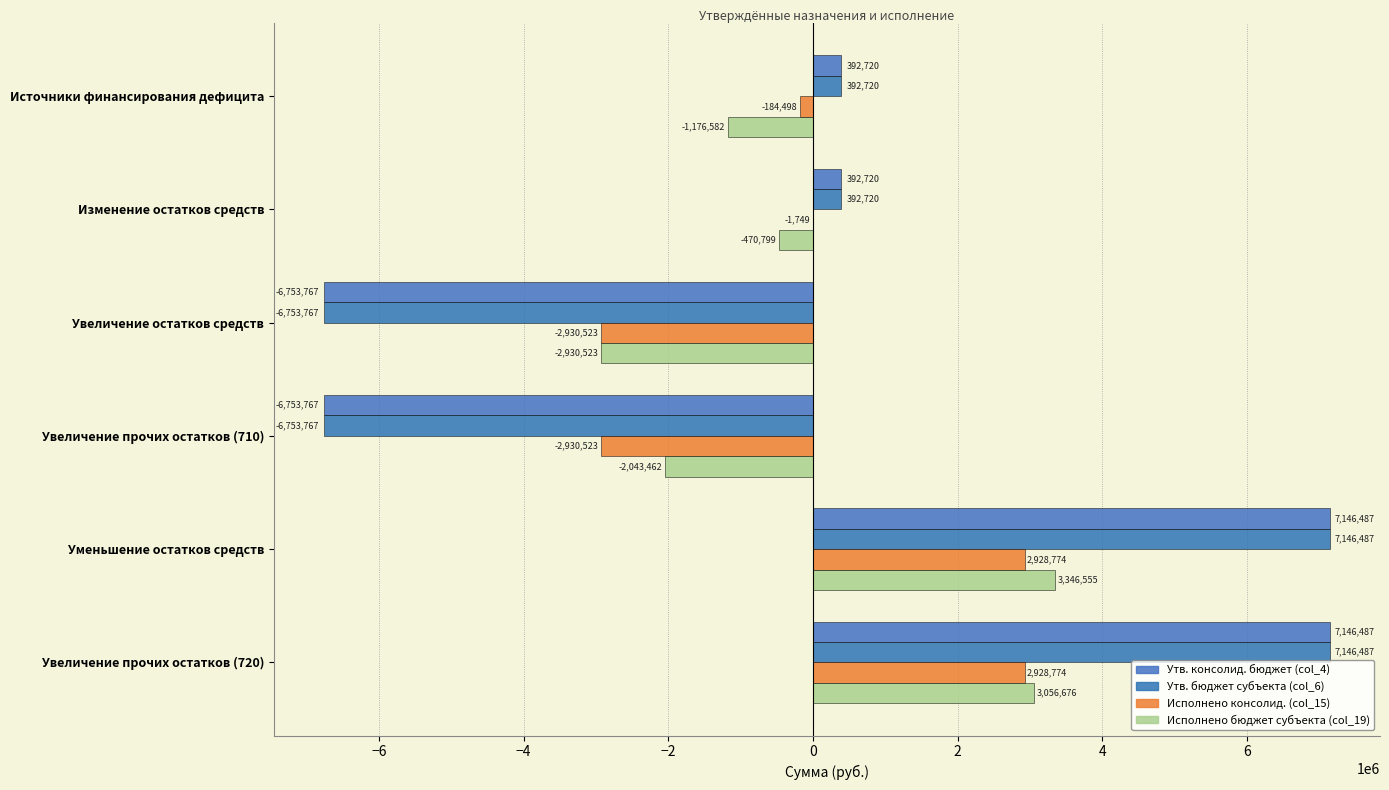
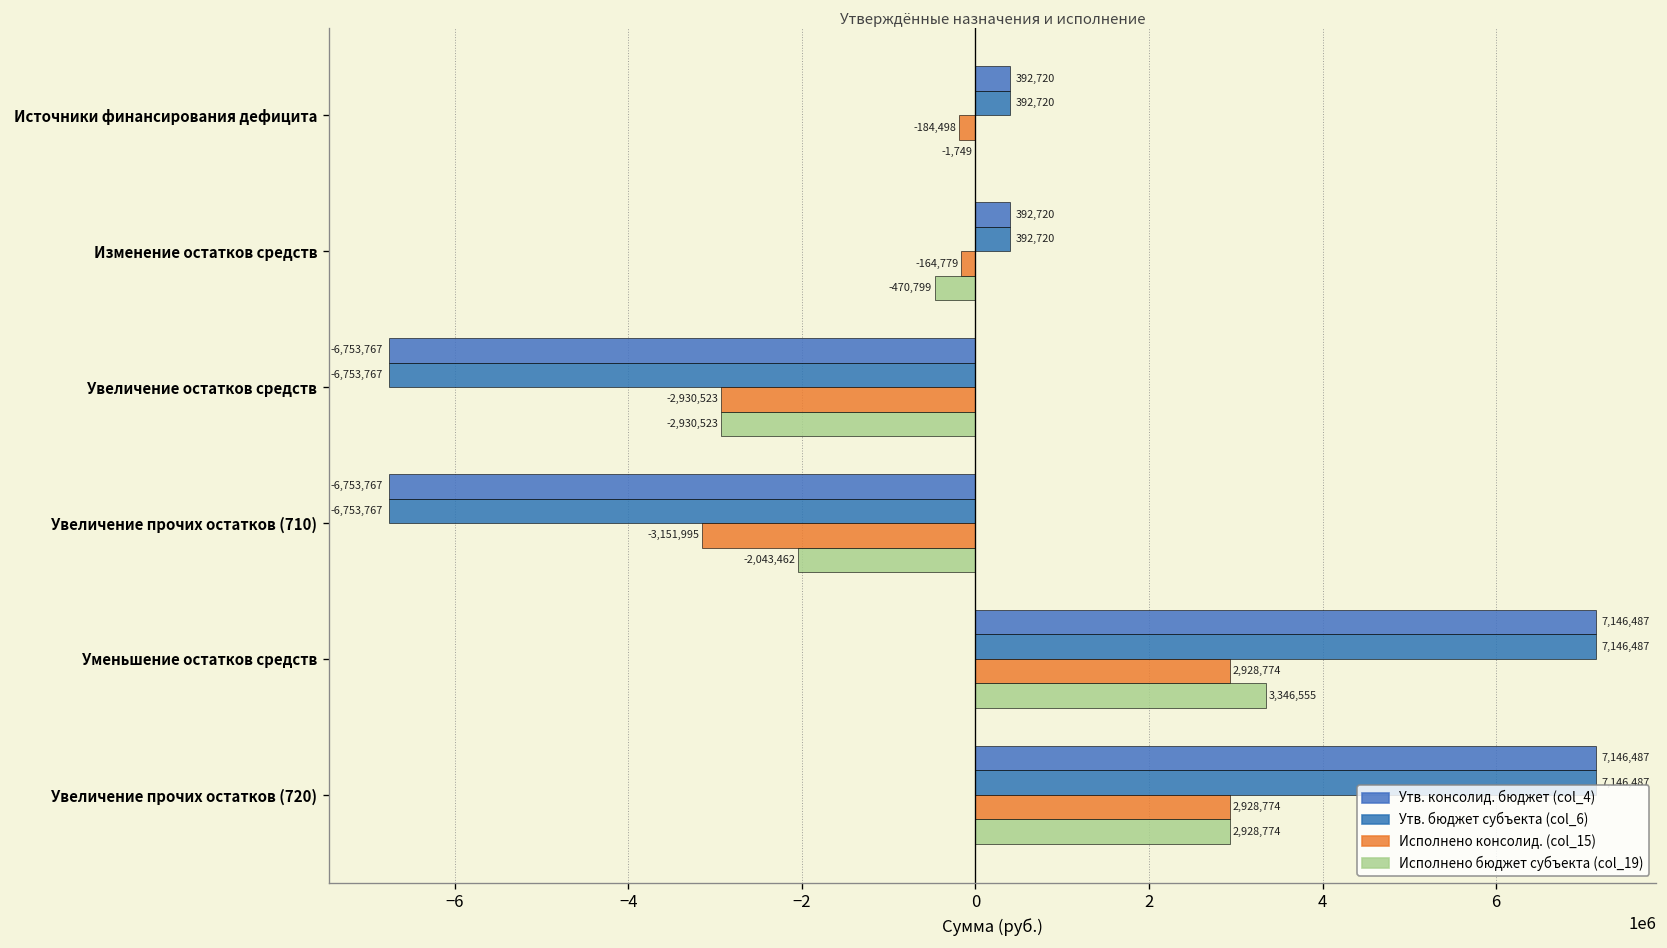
  {
    "Исполнено консолид. (col_15)": {
      "Источники финансирования дефицита": "-184,498",
-     "Изменение остатков средств": "-1,749",
+     "Изменение остатков средств": "-164,779",
      "Увеличение остатков средств": "-2,930,523",
-     "Увеличение прочих остатков (710)": "-2,930,523",
+     "Увеличение прочих остатков (710)": "-3,151,995",
      "Уменьшение остатков средств": "2,928,774",
      "Увеличение прочих остатков (720)": "2,928,774"
    },
    "Исполнено бюджет субъекта (col_19)": {
-     "Источники финансирования дефицита": "-1,176,582",
+     "Источники финансирования дефицита": "-1,749",
      "Изменение остатков средств": "-470,799",
      "Увеличение остатков средств": "-2,930,523",
      "Увеличение прочих остатков (710)": "-2,043,462",
      "Уменьшение остатков средств": "3,346,555",
-     "Увеличение прочих остатков (720)": "3,056,676"
+     "Увеличение прочих остатков (720)": "2,928,774"
    }
  }
